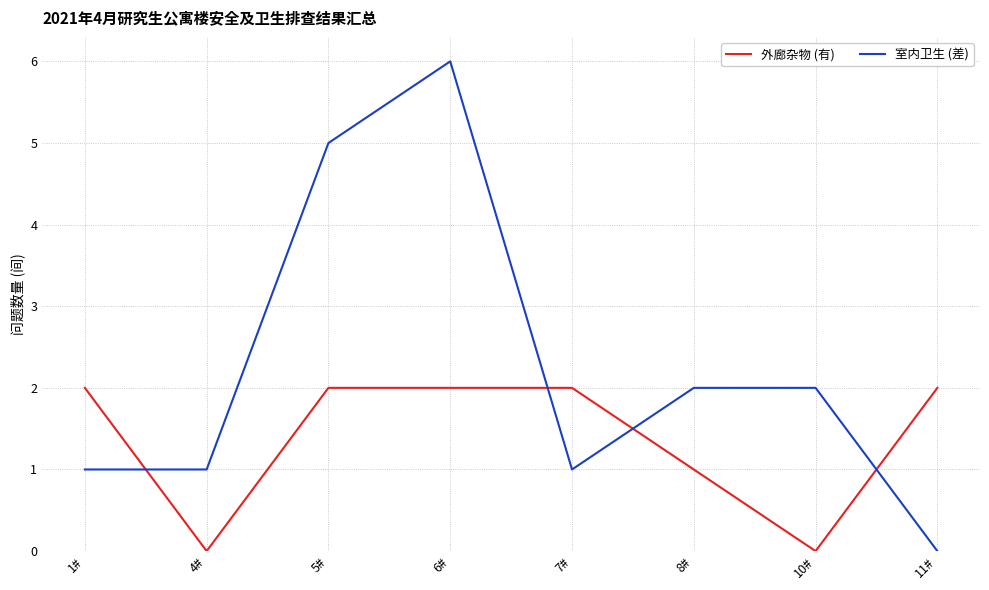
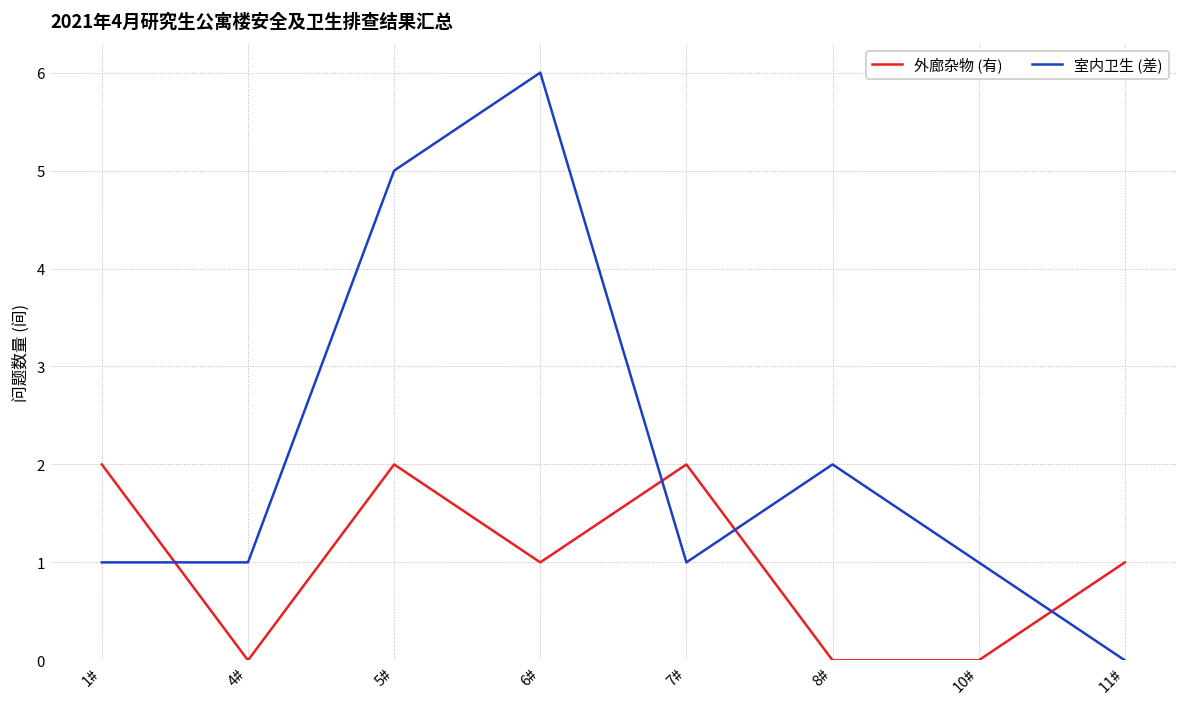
  {
    "外廊杂物 (有)": {
      "1#": 2,
      "4#": 0,
      "5#": 2,
-     "6#": 2,
+     "6#": 1,
      "7#": 2,
-     "8#": 1,
+     "8#": 0,
      "10#": 0,
-     "11#": 2
+     "11#": 1
    },
    "室内卫生 (差)": {
      "1#": 1,
      "4#": 1,
      "5#": 5,
      "6#": 6,
      "7#": 1,
      "8#": 2,
-     "10#": 2,
+     "10#": 1,
      "11#": 0
    }
  }
